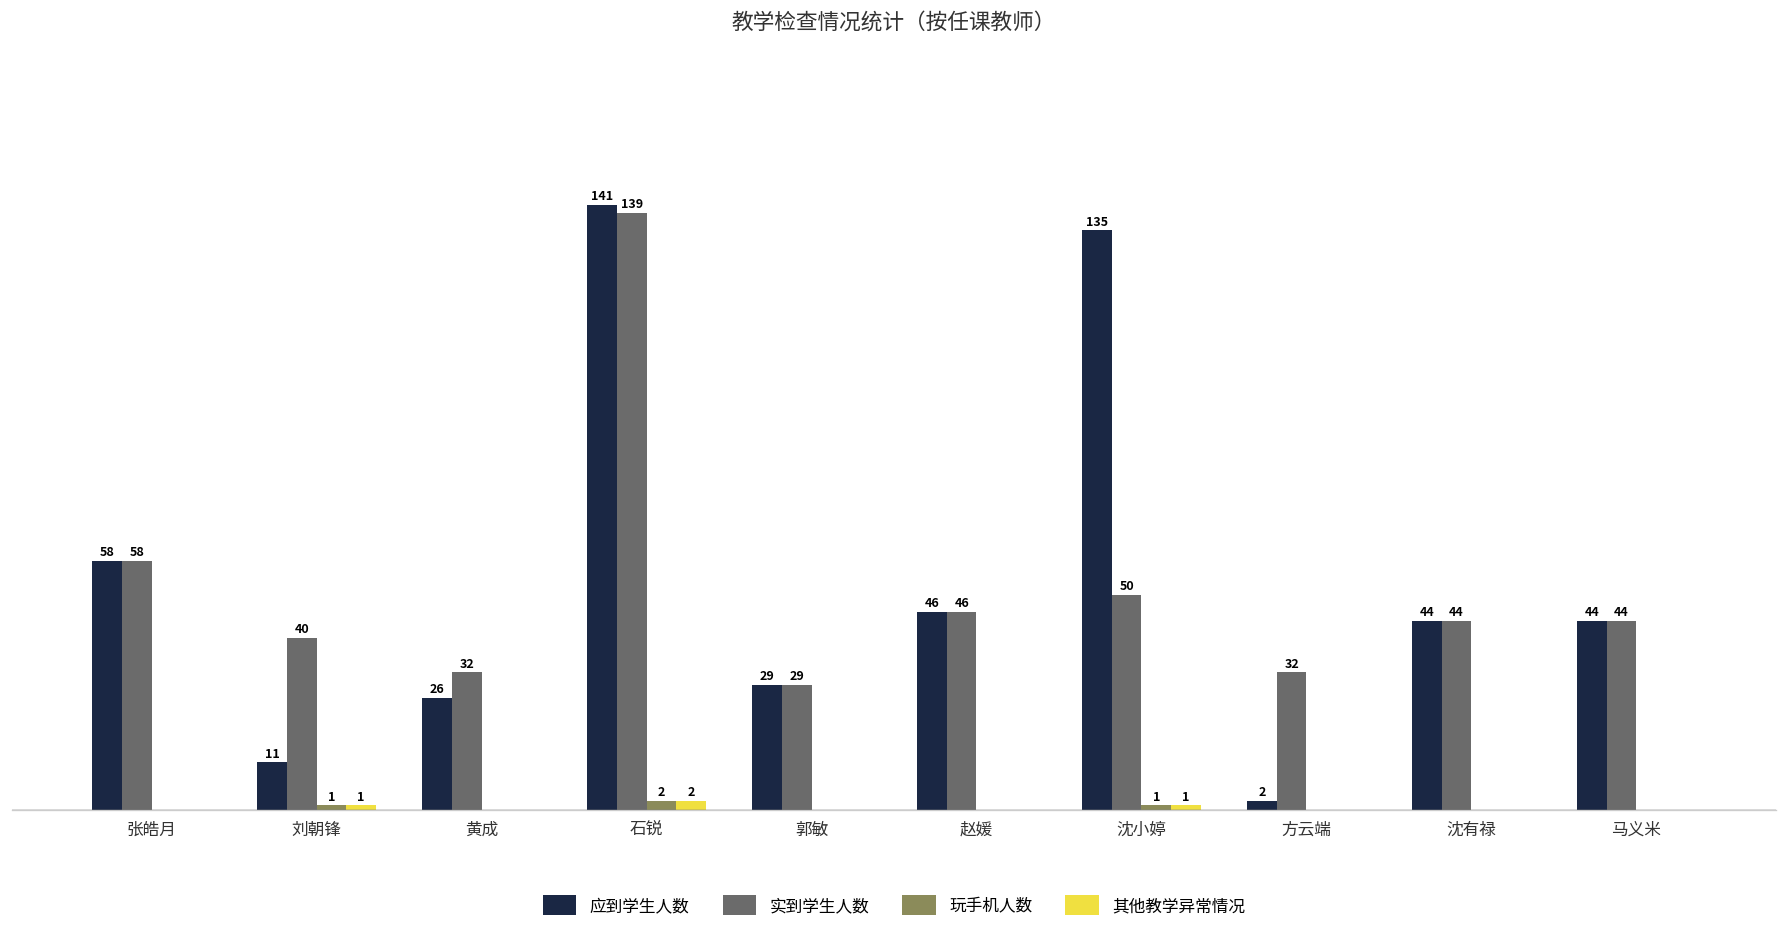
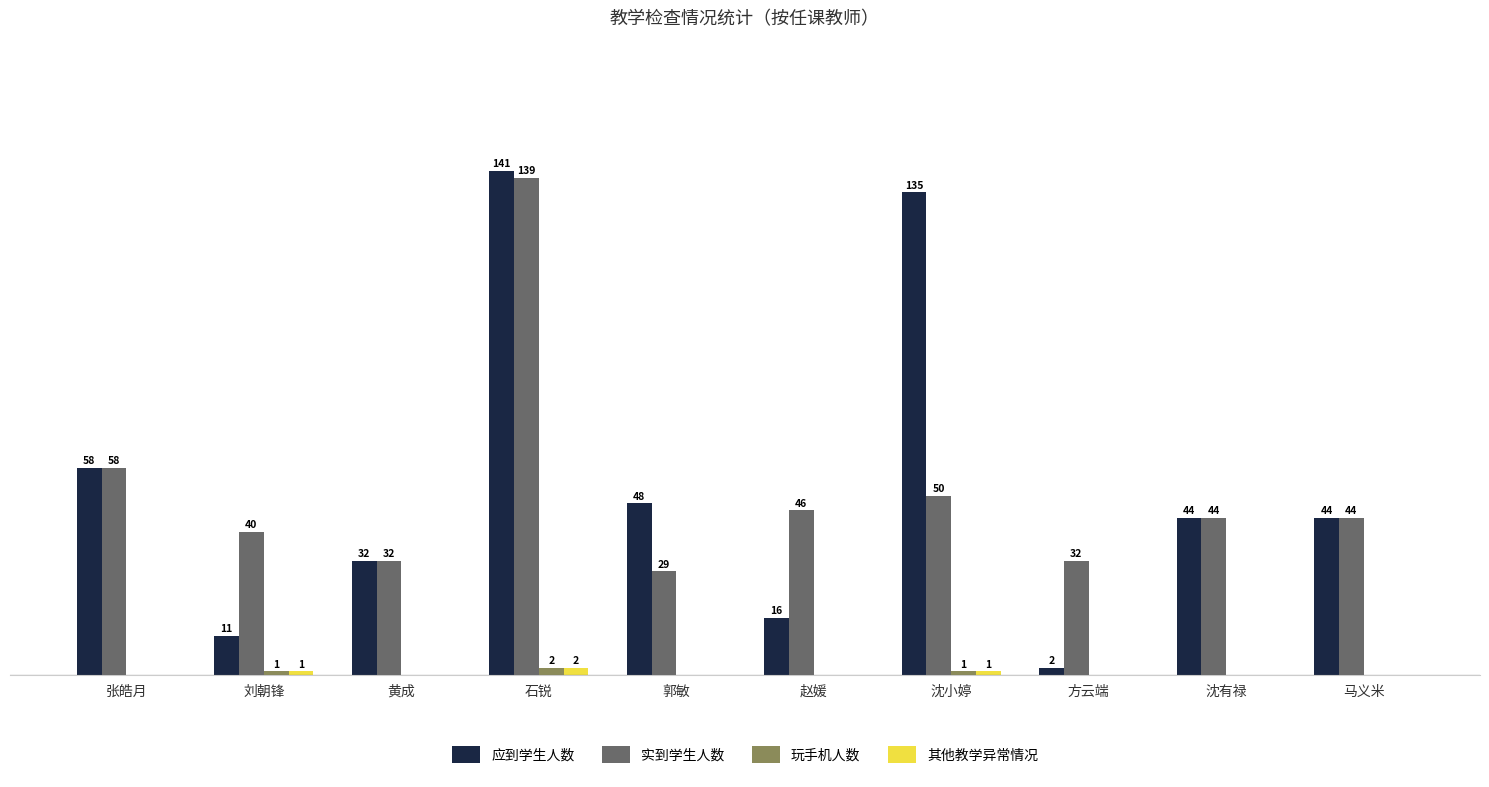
  {
    "应到学生人数": {
      "张皓月": 58,
      "刘朝锋": 11,
-     "黄成": 26,
+     "黄成": 32,
      "石锐": 141,
-     "郭敏": 29,
-     "赵媛": 46,
+     "郭敏": 48,
+     "赵媛": 16,
      "沈小婷": 135,
      "方云端": 2,
      "沈有禄": 44,
      "马义米": 44
    },
    "其他教学异常情况": {
      "刘朝锋": 1,
      "石锐": 2,
      "沈小婷": 1
    }
  }
